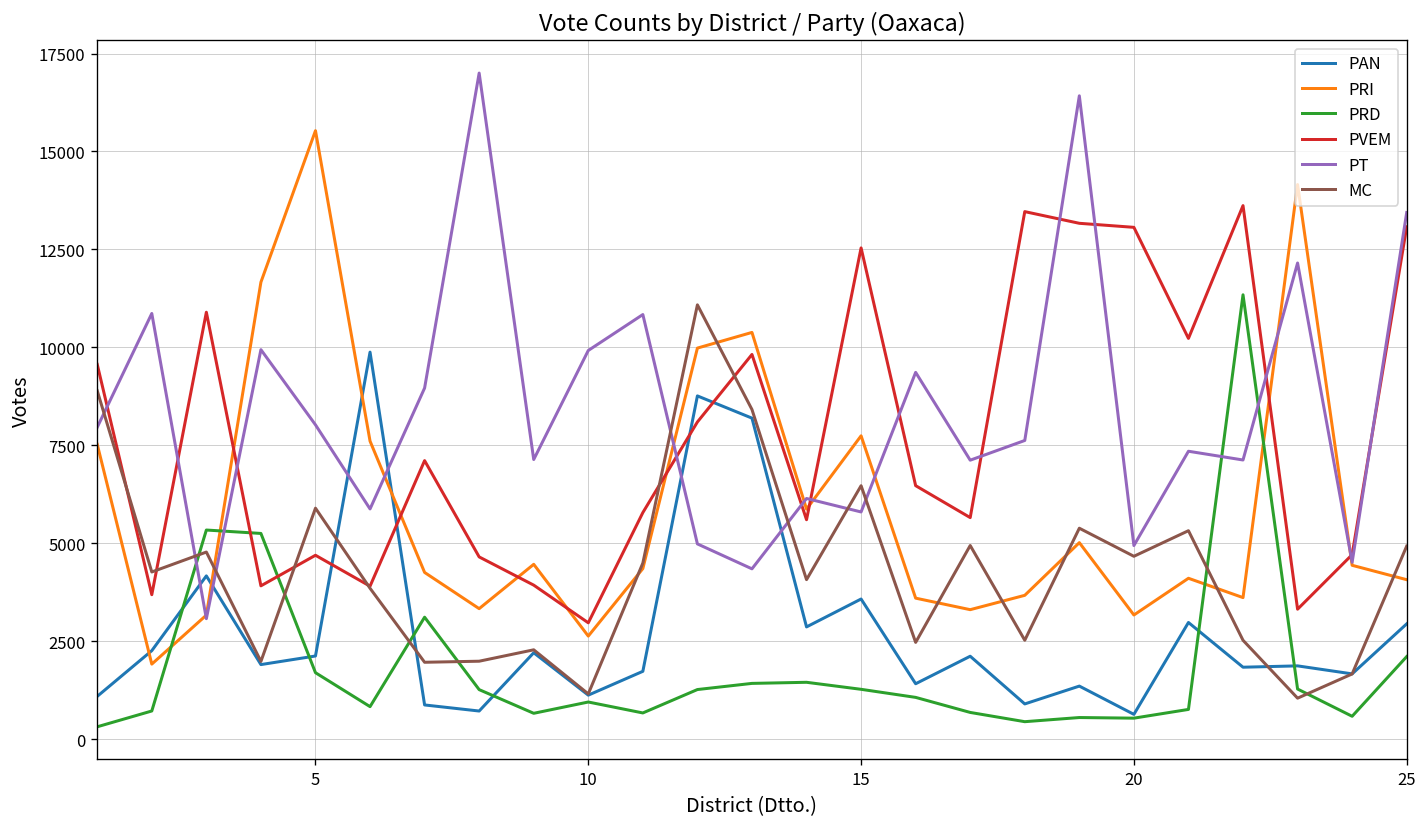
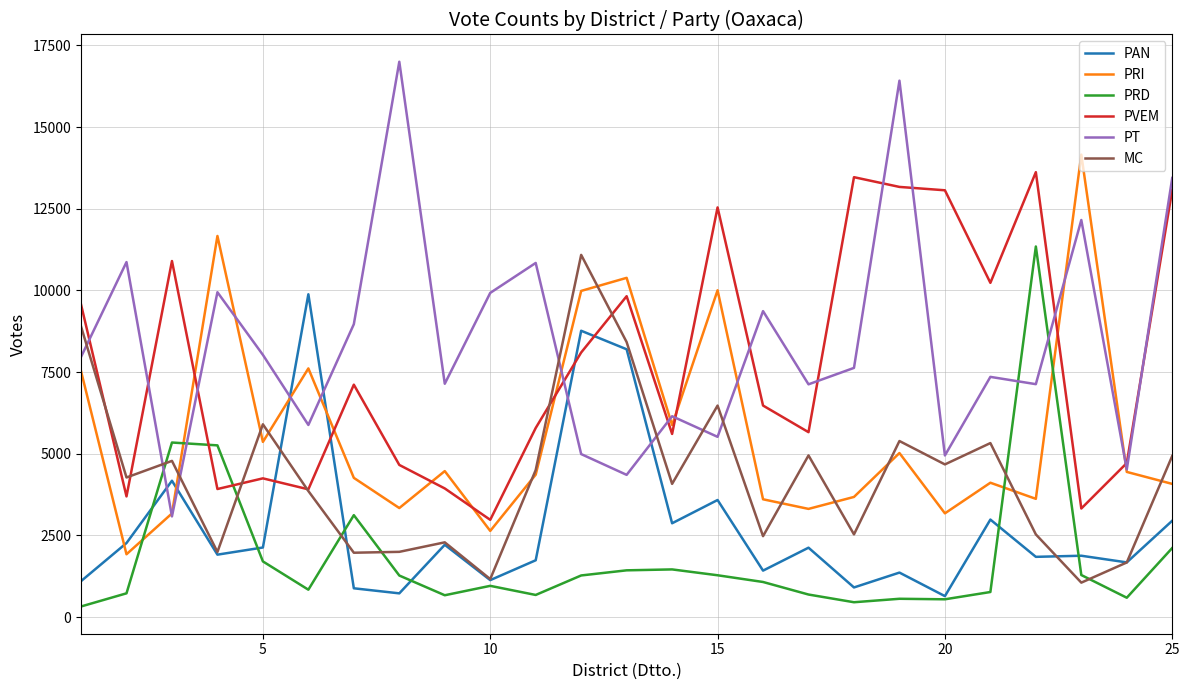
  {
    "PAN": {
      "5": 2100,
      "15": 3600,
      "20": 600,
      "25": 2900
    },
    "PRI": {
-     "5": 15500,
+     "5": 5400,
      "10": 2600,
-     "15": 7700,
+     "15": 10000,
      "20": 3200,
      "25": 4100
    },
    "PRD": {
      "5": 1700,
      "10": 1000,
      "15": 1300,
      "20": 500,
      "25": 2100
    },
    "PVEM": {
-     "5": 4700,
+     "5": 4200,
      "10": 3000,
      "15": 12500,
      "20": 13100,
      "25": 13100
    },
    "PT": {
      "5": 8000,
      "10": 9900,
-     "15": 5800,
+     "15": 5500,
      "20": 4900,
      "25": 13400
    },
    "MC": {
      "5": 5900,
      "15": 6500,
      "20": 4700,
      "25": 4900
    }
  }
